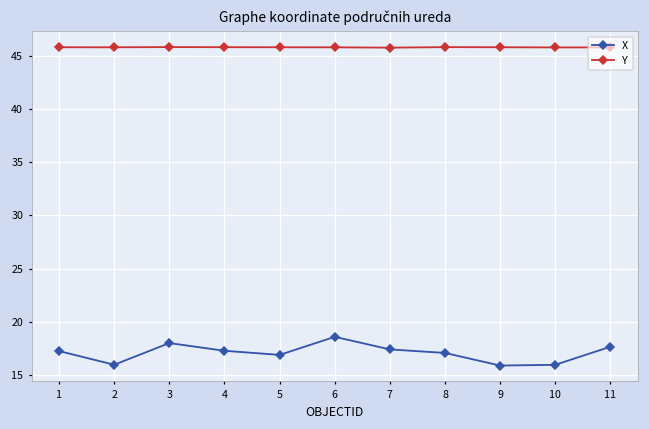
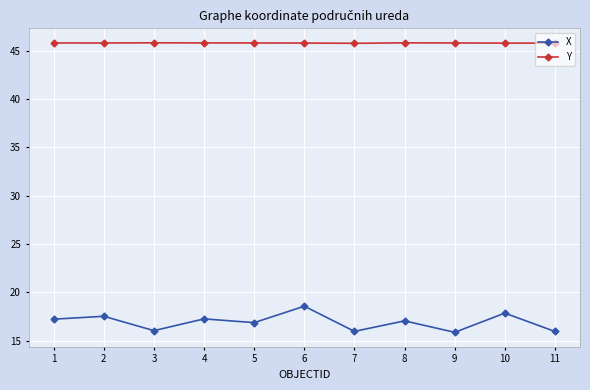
  {
    "X": {
      "1": 17,
-     "2": 16,
-     "3": 18,
+     "2": 18,
+     "3": 16,
      "4": 17,
      "5": 17,
      "6": 19,
-     "7": 17,
+     "7": 16,
      "8": 17,
      "9": 16,
-     "10": 16,
-     "11": 18
+     "10": 18,
+     "11": 16
    },
    "Y": {
      "1": 46,
      "2": 46,
      "3": 46,
      "4": 46,
      "5": 46,
      "6": 46,
      "7": 46,
      "8": 46,
      "9": 46,
      "10": 46
    }
  }
